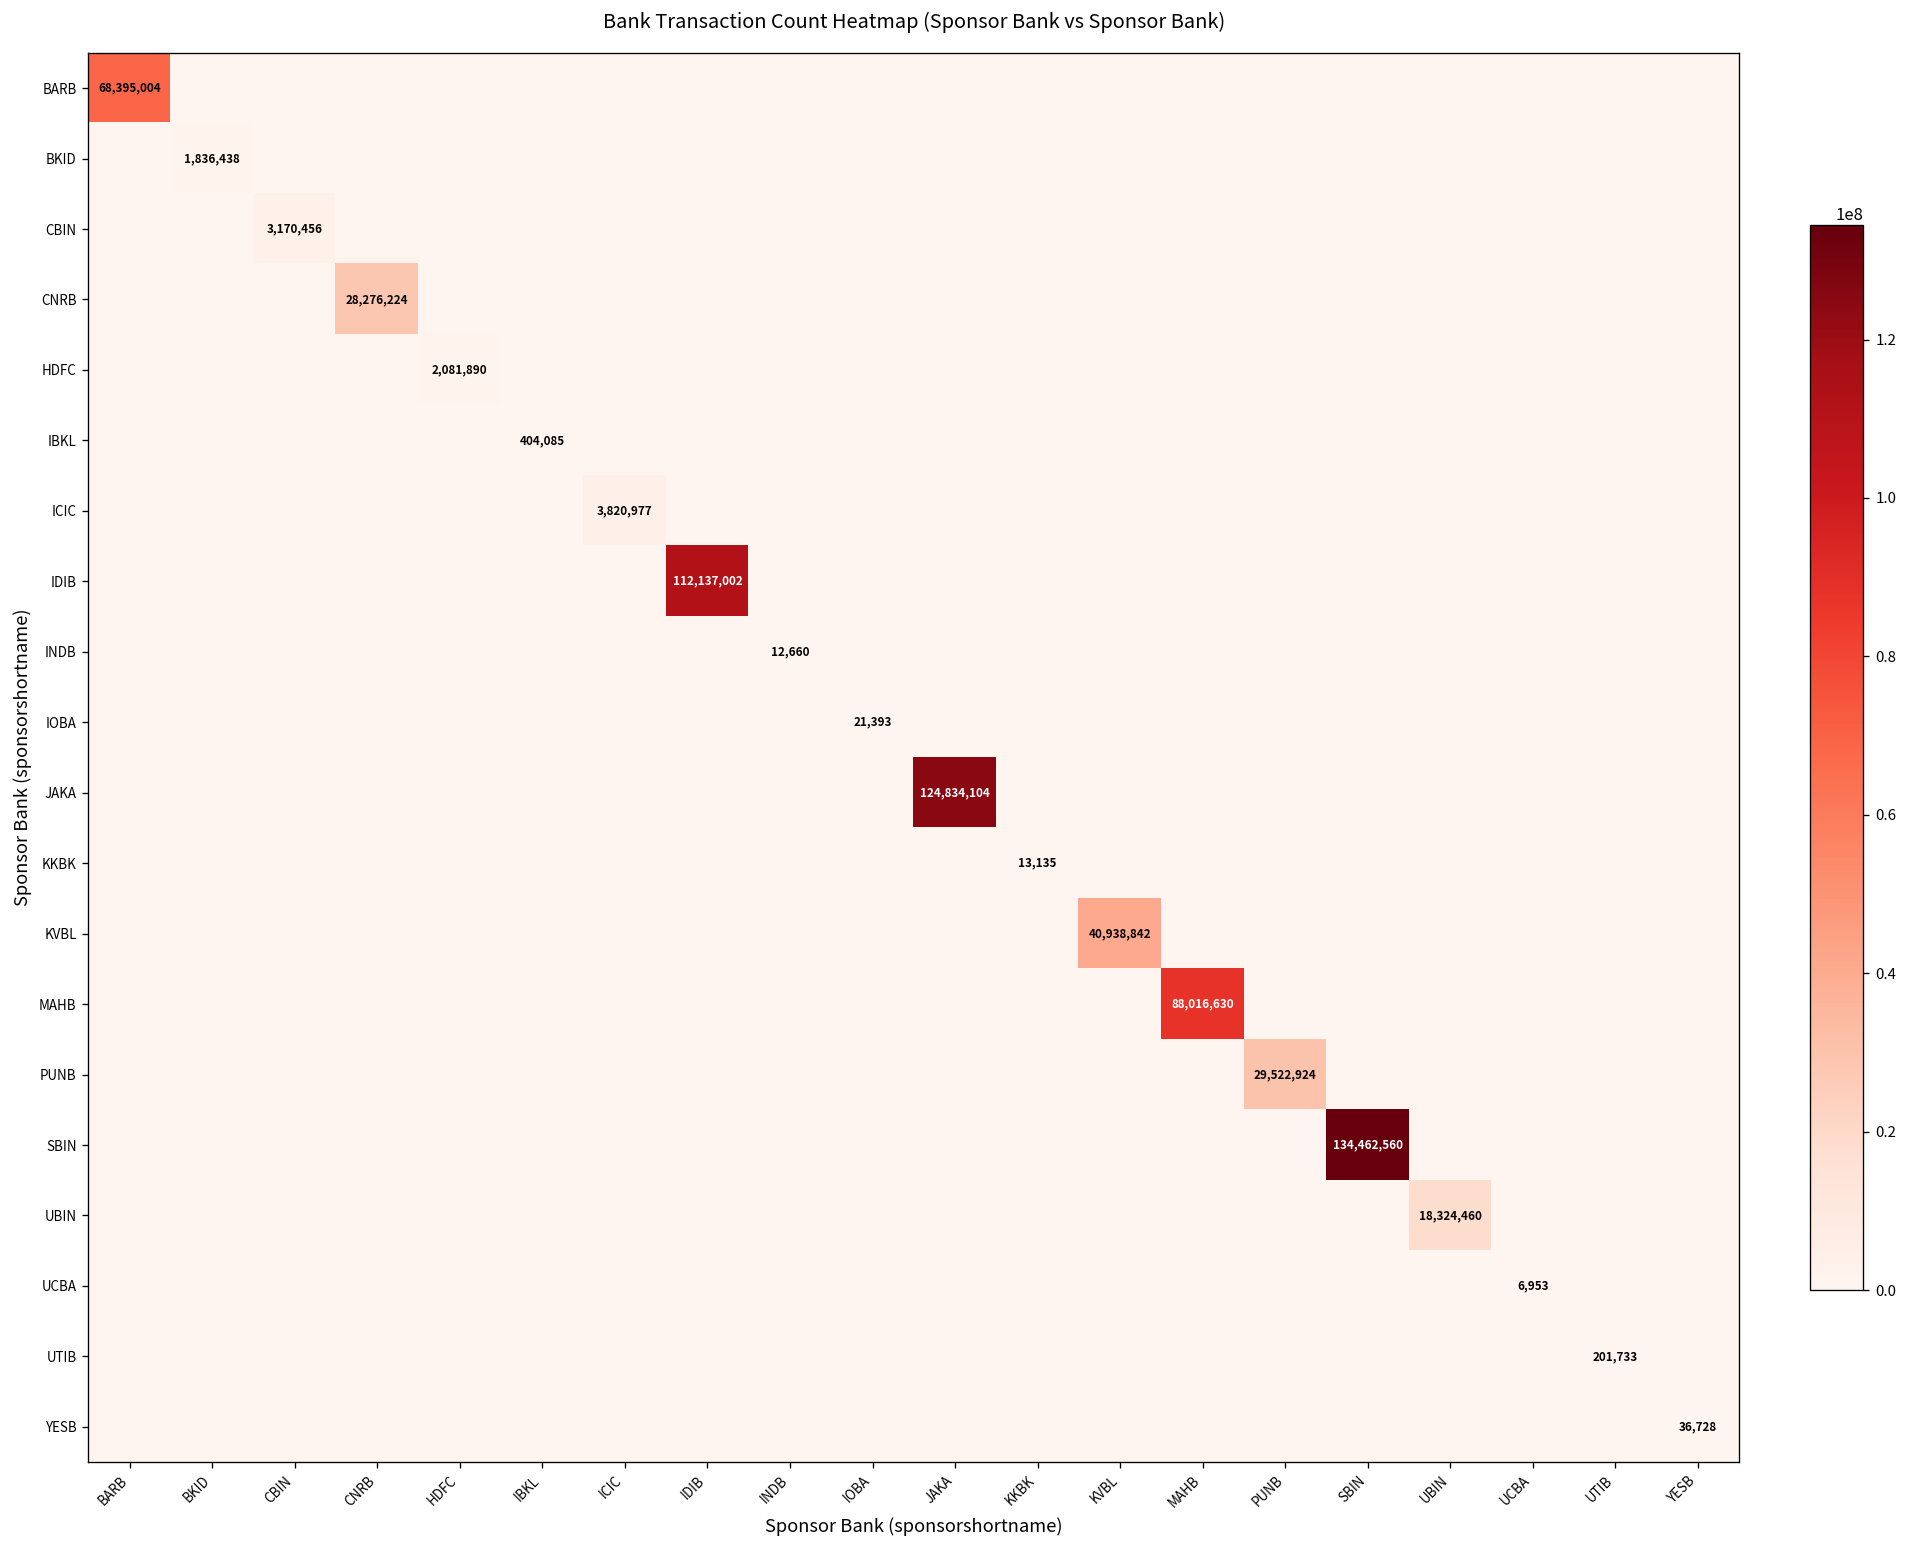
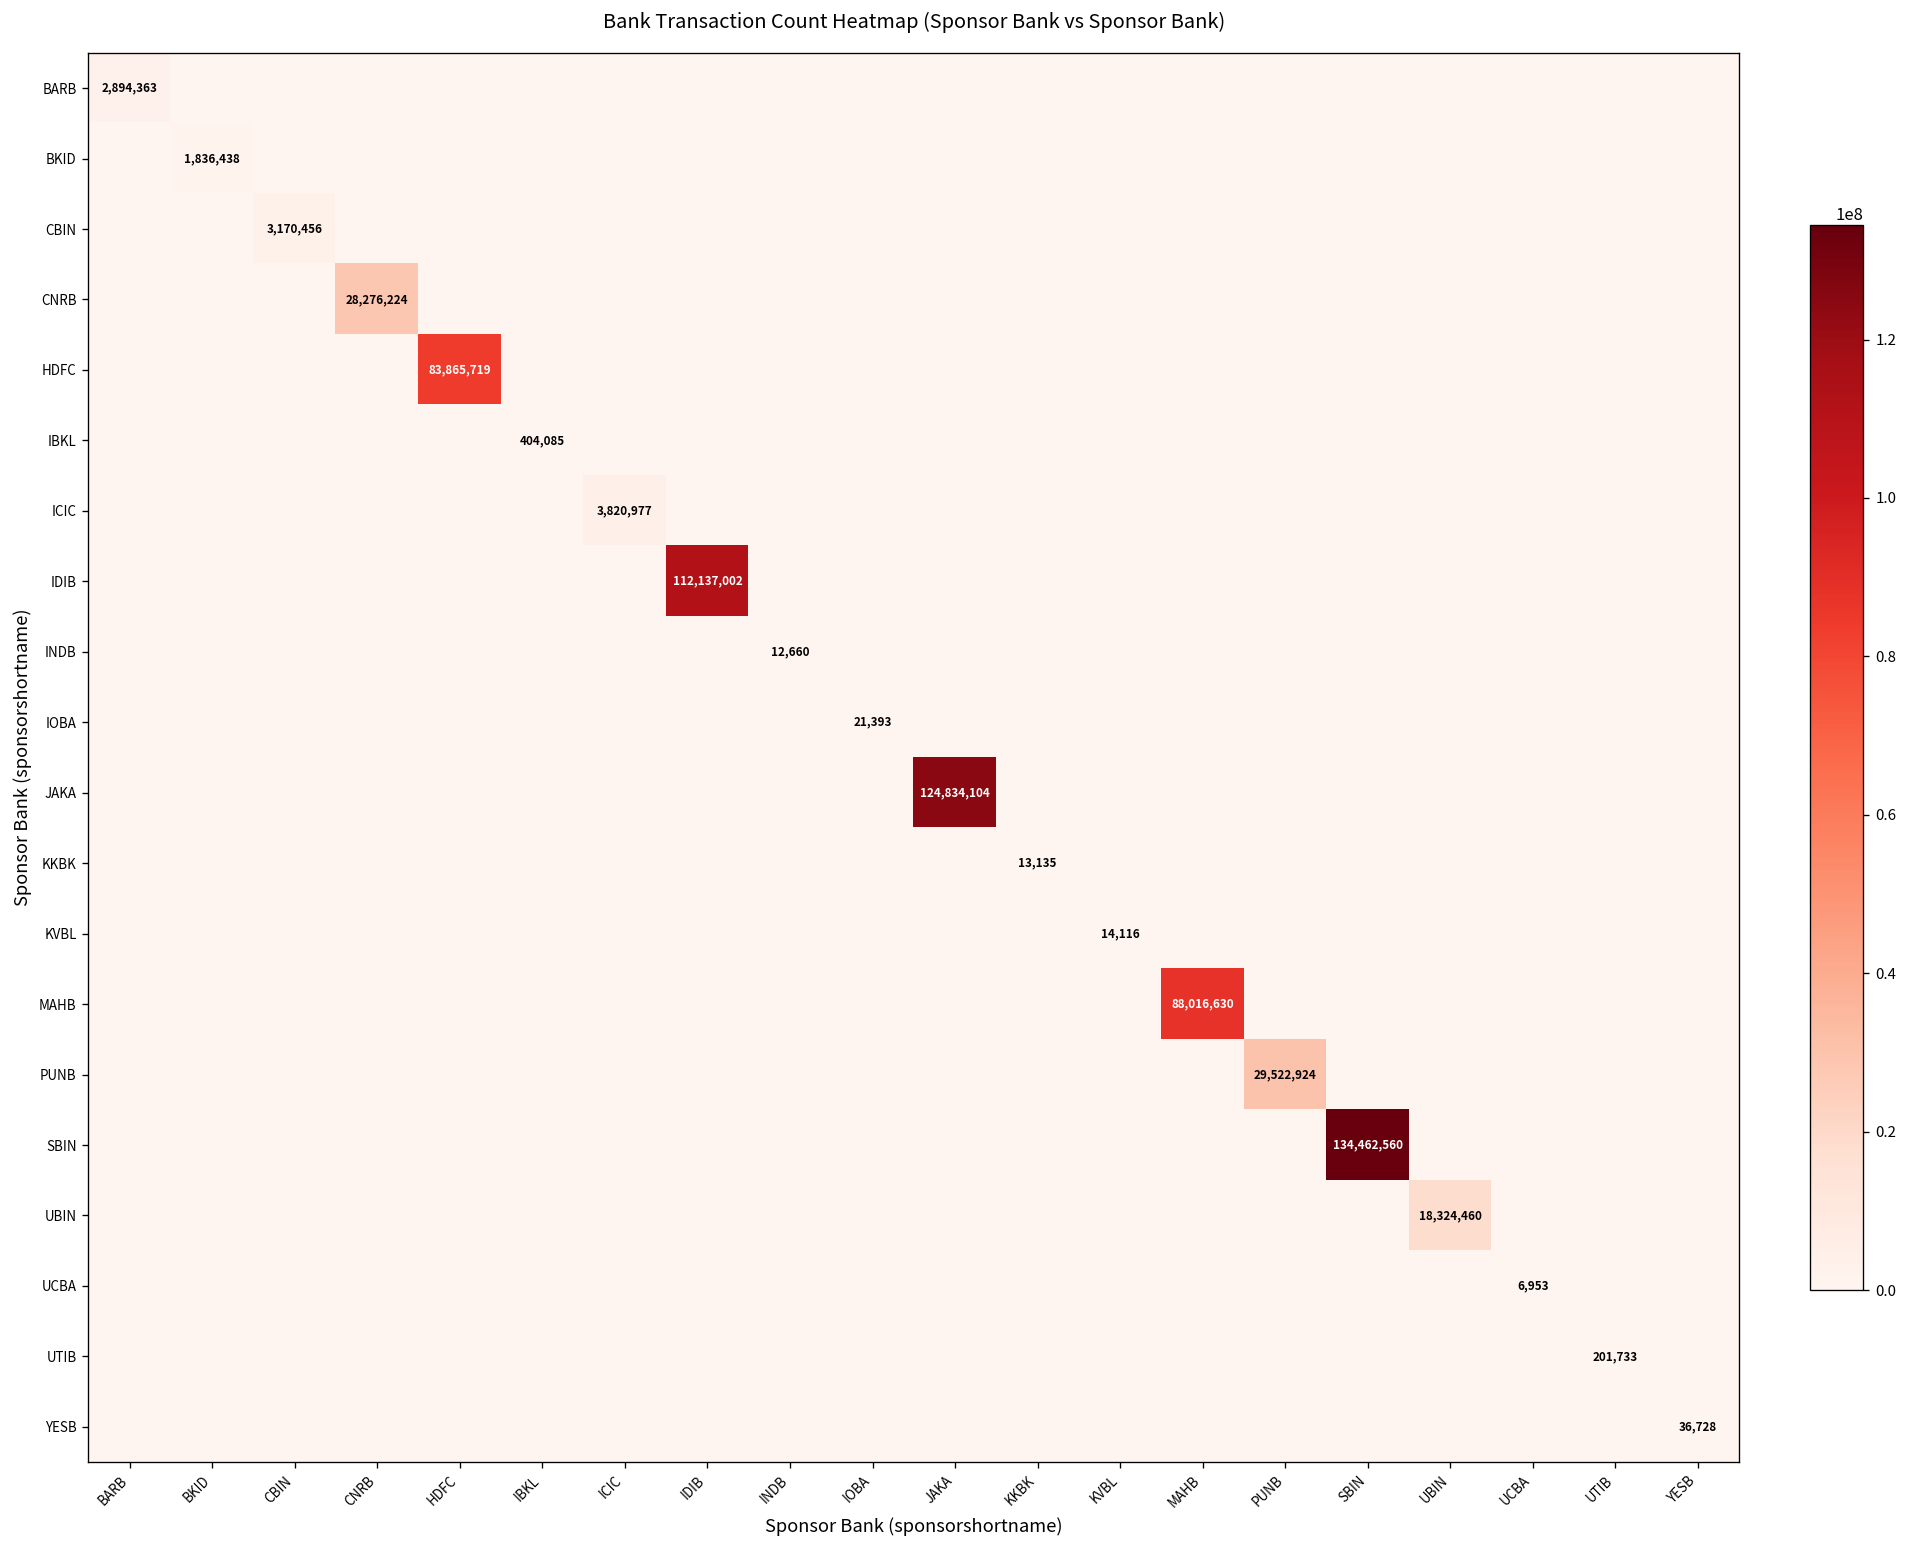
  {
    "BARB": {
-     "BARB": "68,395,004"
+     "BARB": "2,894,363"
    },
    "BKID": {
      "BKID": "1,836,438"
    },
    "CBIN": {
      "CBIN": "3,170,456"
    },
    "CNRB": {
      "CNRB": "28,276,224"
    },
    "HDFC": {
-     "HDFC": "2,081,890"
+     "HDFC": "83,865,719"
    },
    "IBKL": {
      "IBKL": "404,085"
    },
    "ICIC": {
      "ICIC": "3,820,977"
    },
    "IDIB": {
      "IDIB": "112,137,002"
    },
    "INDB": {
      "INDB": "12,660"
    },
    "IOBA": {
      "IOBA": "21,393"
    },
    "JAKA": {
      "JAKA": "124,834,104"
    },
    "KKBK": {
      "KKBK": "13,135"
    },
    "KVBL": {
-     "KVBL": "40,938,842"
+     "KVBL": "14,116"
    },
    "MAHB": {
      "MAHB": "88,016,630"
    },
    "PUNB": {
      "PUNB": "29,522,924"
    },
    "SBIN": {
      "SBIN": "134,462,560"
    },
    "UBIN": {
      "UBIN": "18,324,460"
    },
    "UCBA": {
      "UCBA": "6,953"
    },
    "UTIB": {
      "UTIB": "201,733"
    },
    "YESB": {
      "YESB": "36,728"
    }
  }
